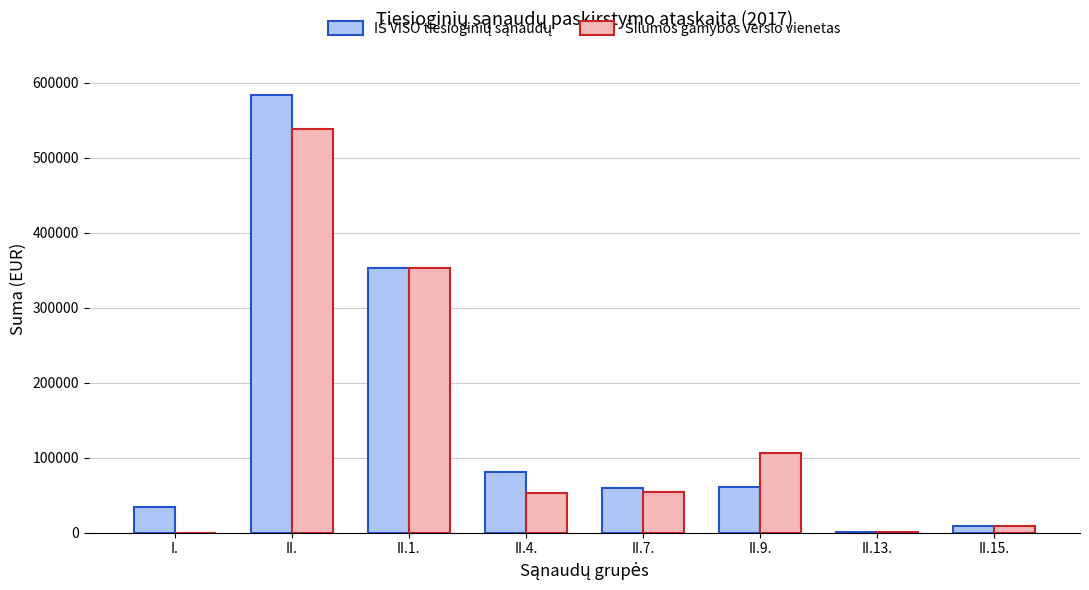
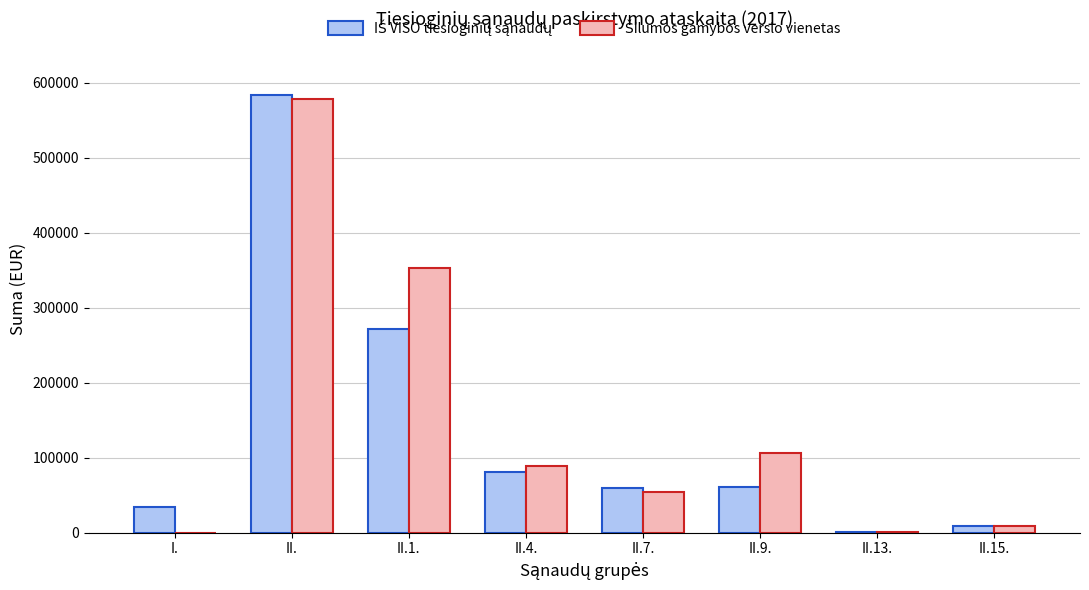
  {
    "IŠ VISO tiesioginių sąnaudų": {
      "I.": 30000,
      "II.": 580000,
-     "II.1.": 350000,
+     "II.1.": 270000,
      "II.4.": 80000,
      "II.7.": 60000,
      "II.9.": 60000,
      "II.15.": 10000
    },
    "Šilumos gamybos verslo vienetas": {
      "I.": 0,
-     "II.": 540000,
+     "II.": 580000,
      "II.1.": 350000,
-     "II.4.": 50000,
+     "II.4.": 90000,
      "II.7.": 50000,
      "II.9.": 110000,
      "II.15.": 10000
    }
  }
